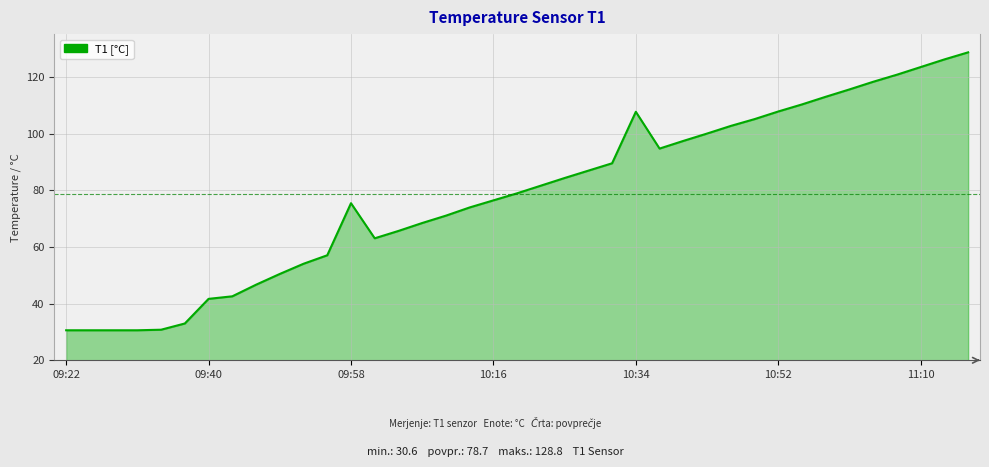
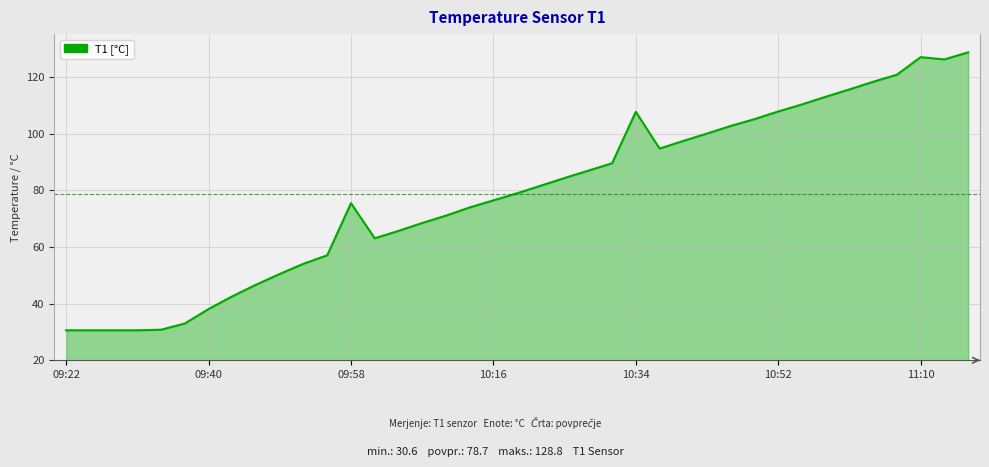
  {
    "09:22": 31,
-   "09:40": 42,
+   "09:40": 38,
    "09:58": 76,
    "10:16": 77,
    "10:34": 108,
    "10:52": 108,
-   "11:10": 124
+   "11:10": 127
  }
